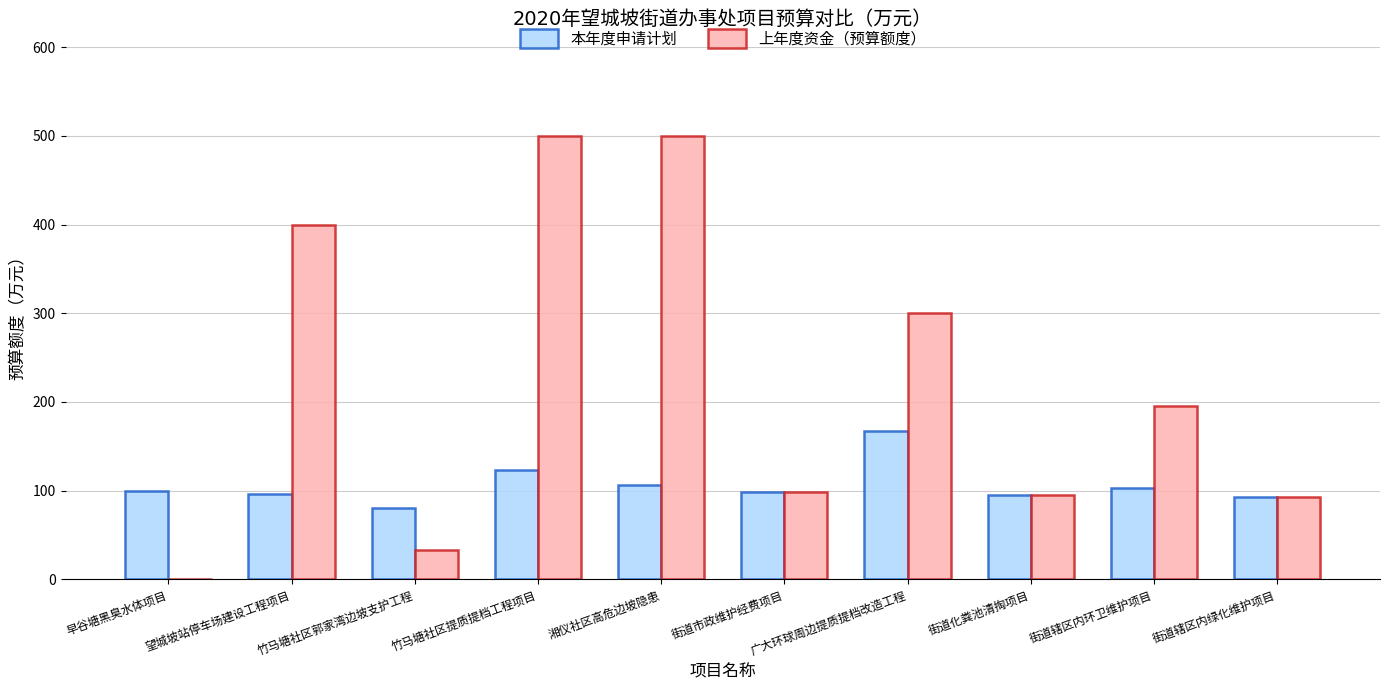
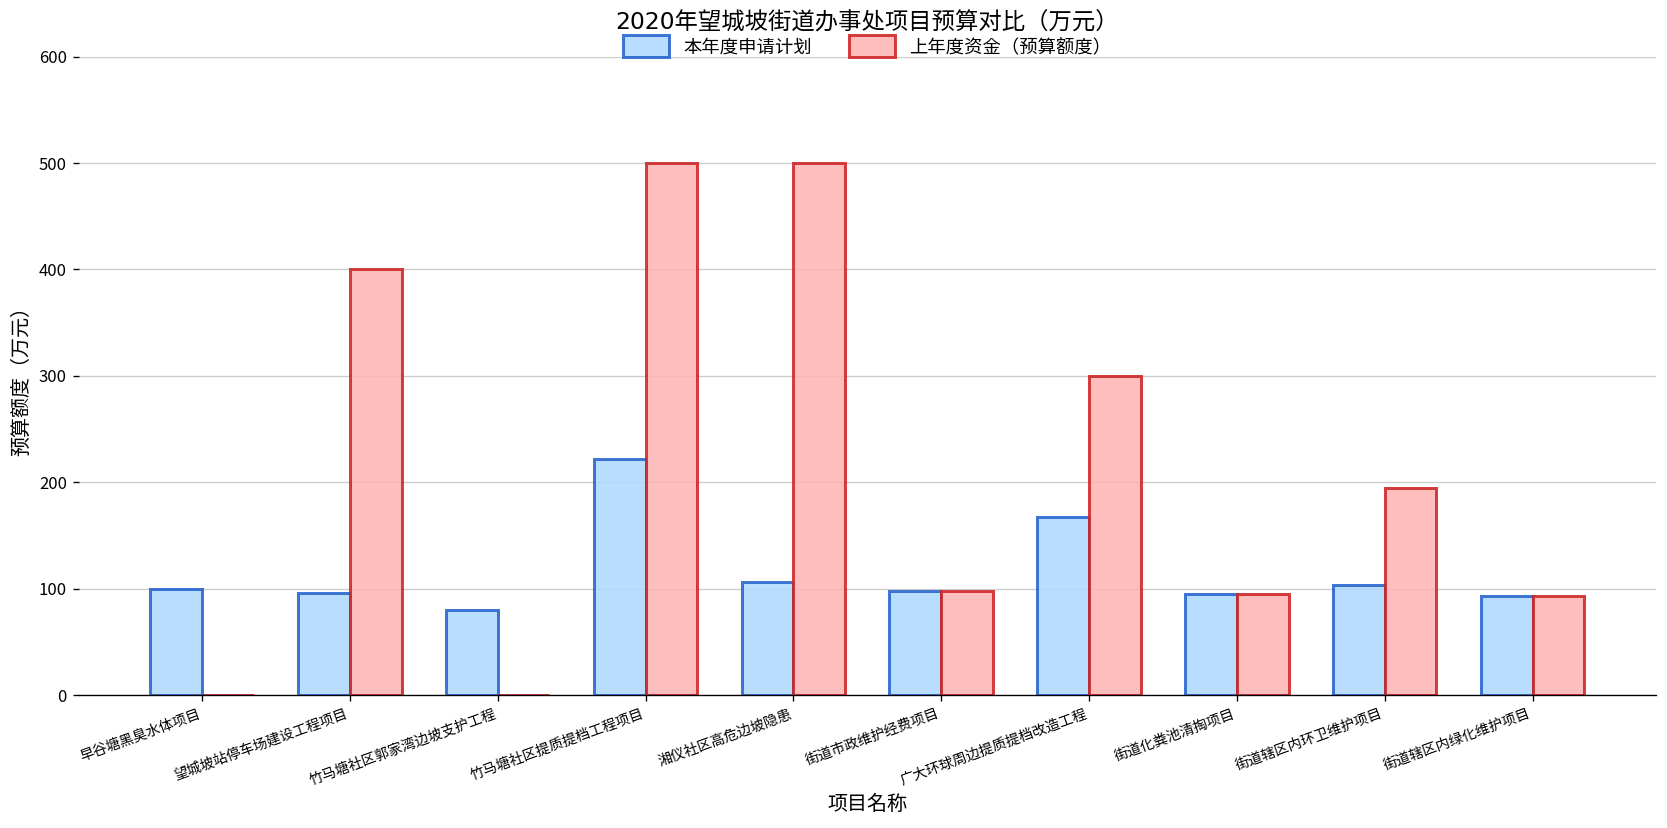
  {
    "本年度申请计划": {
      "早谷塘黑臭水体项目": 100,
      "望城坡站停车场建设工程项目": 100,
      "竹马塘社区郭家湾边坡支护工程": 80,
-     "竹马塘社区提质提档工程项目": 120,
+     "竹马塘社区提质提档工程项目": 220,
      "湘仪社区高危边坡隐患": 110,
      "街道市政维护经费项目": 100,
      "广大环球周边提质提档改造工程": 170,
      "街道化粪池清掏项目": 100,
      "街道辖区内环卫维护项目": 100,
      "街道辖区内绿化维护项目": 90
    },
    "上年度资金（预算额度）": {
      "早谷塘黑臭水体项目": 0,
      "望城坡站停车场建设工程项目": 400,
-     "竹马塘社区郭家湾边坡支护工程": 30,
+     "竹马塘社区郭家湾边坡支护工程": 0,
      "竹马塘社区提质提档工程项目": 500,
      "湘仪社区高危边坡隐患": 500,
      "街道市政维护经费项目": 100,
      "广大环球周边提质提档改造工程": 300,
      "街道化粪池清掏项目": 100,
      "街道辖区内环卫维护项目": 200,
      "街道辖区内绿化维护项目": 90
    }
  }
